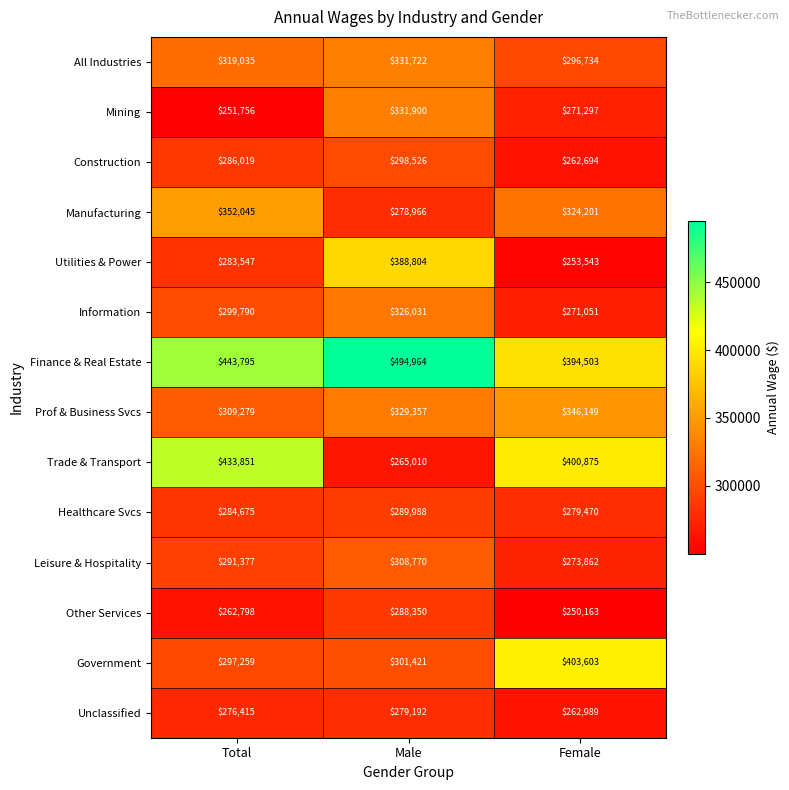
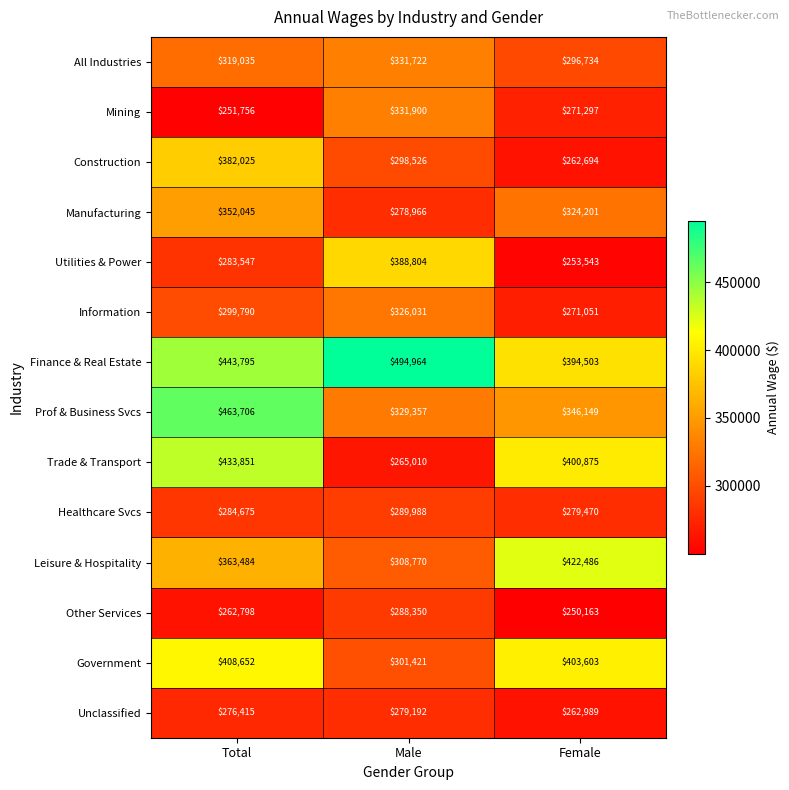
  {
    "All Industries": {
      "Total": "$319,035",
      "Male": "$331,722",
      "Female": "$296,734"
    },
    "Mining": {
      "Total": "$251,756",
      "Male": "$331,900",
      "Female": "$271,297"
    },
    "Construction": {
-     "Total": "$286,019",
+     "Total": "$382,025",
      "Male": "$298,526",
      "Female": "$262,694"
    },
    "Manufacturing": {
      "Total": "$352,045",
      "Male": "$278,966",
      "Female": "$324,201"
    },
    "Utilities & Power": {
      "Total": "$283,547",
      "Male": "$388,804",
      "Female": "$253,543"
    },
    "Information": {
      "Total": "$299,790",
      "Male": "$326,031",
      "Female": "$271,051"
    },
    "Finance & Real Estate": {
      "Total": "$443,795",
      "Male": "$494,964",
      "Female": "$394,503"
    },
    "Prof & Business Svcs": {
-     "Total": "$309,279",
+     "Total": "$463,706",
      "Male": "$329,357",
      "Female": "$346,149"
    },
    "Trade & Transport": {
      "Total": "$433,851",
      "Male": "$265,010",
      "Female": "$400,875"
    },
    "Healthcare Svcs": {
      "Total": "$284,675",
      "Male": "$289,988",
      "Female": "$279,470"
    },
    "Leisure & Hospitality": {
-     "Total": "$291,377",
+     "Total": "$363,484",
      "Male": "$308,770",
-     "Female": "$273,862"
+     "Female": "$422,486"
    },
    "Other Services": {
      "Total": "$262,798",
      "Male": "$288,350",
      "Female": "$250,163"
    },
    "Government": {
-     "Total": "$297,259",
+     "Total": "$408,652",
      "Male": "$301,421",
      "Female": "$403,603"
    },
    "Unclassified": {
      "Total": "$276,415",
      "Male": "$279,192",
      "Female": "$262,989"
    }
  }
